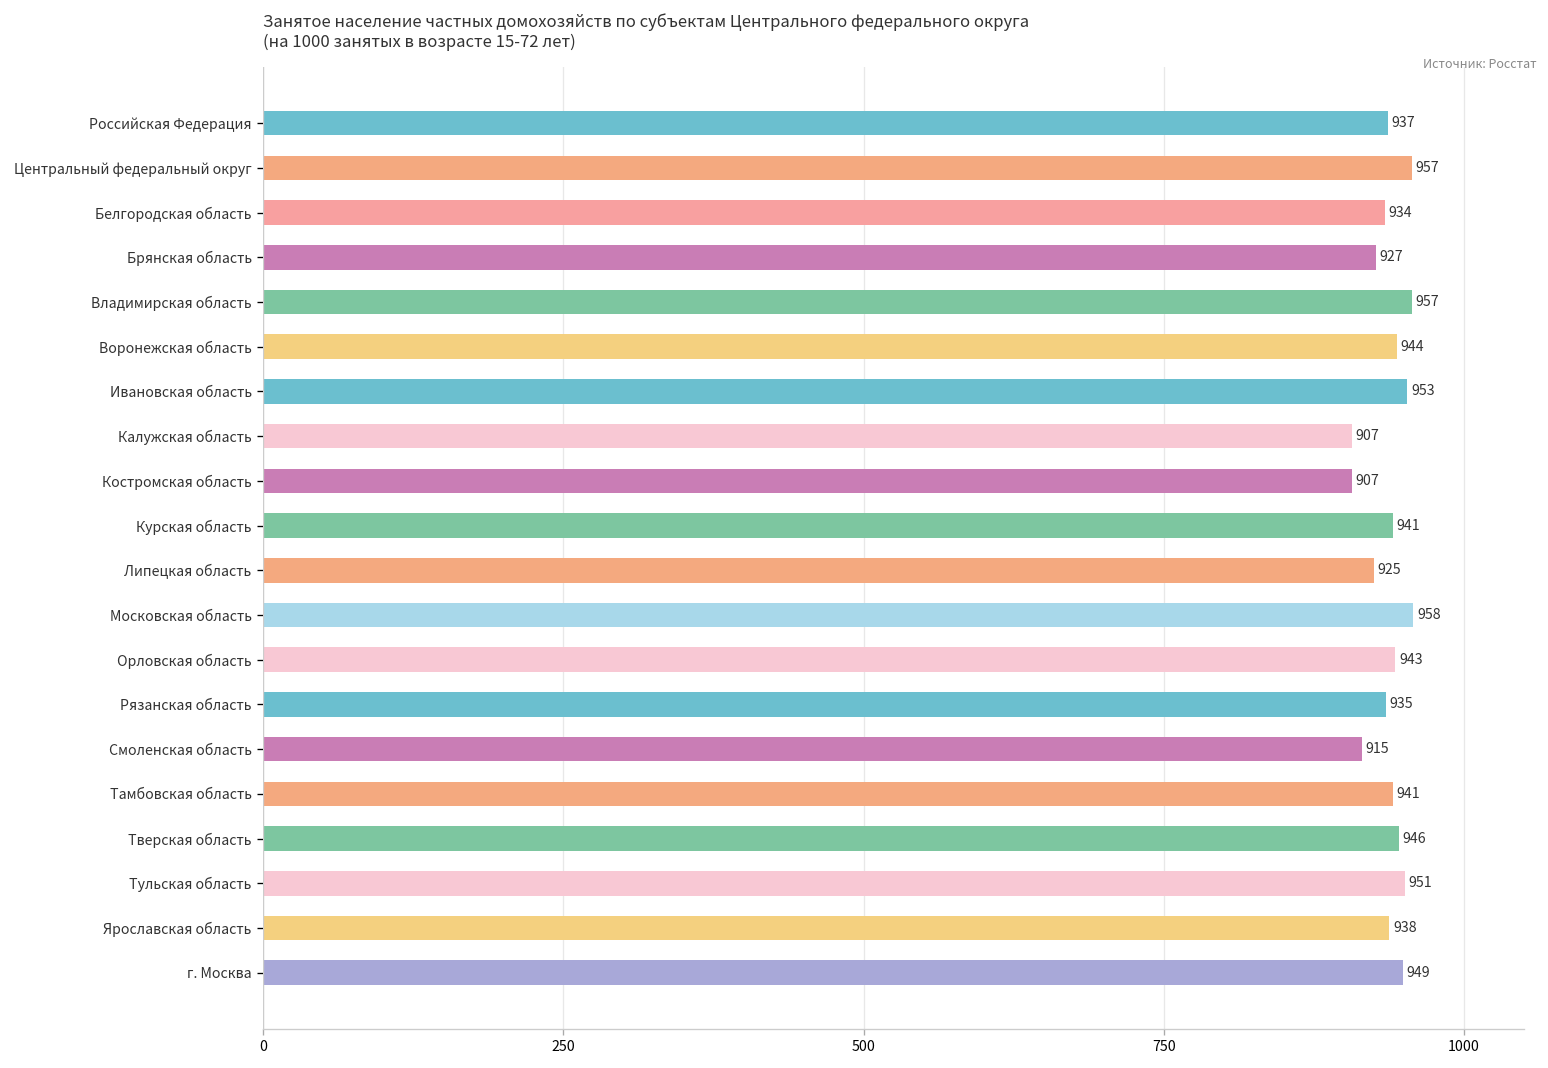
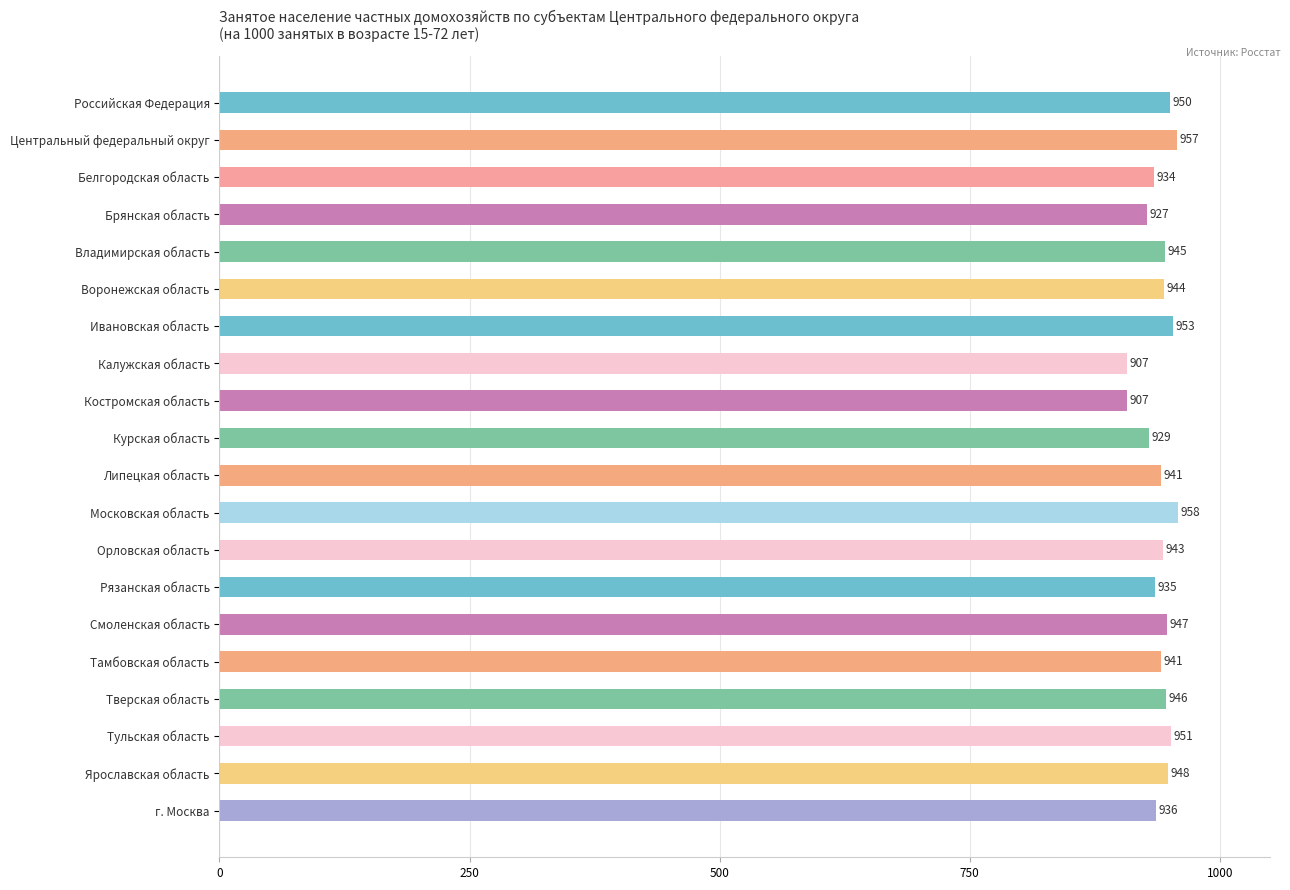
  {
-   "Российская Федерация": 937,
+   "Российская Федерация": 950,
    "Центральный федеральный округ": 957,
    "Белгородская область": 934,
    "Брянская область": 927,
-   "Владимирская область": 957,
+   "Владимирская область": 945,
    "Воронежская область": 944,
    "Ивановская область": 953,
    "Калужская область": 907,
    "Костромская область": 907,
-   "Курская область": 941,
-   "Липецкая область": 925,
+   "Курская область": 929,
+   "Липецкая область": 941,
    "Московская область": 958,
    "Орловская область": 943,
    "Рязанская область": 935,
-   "Смоленская область": 915,
+   "Смоленская область": 947,
    "Тамбовская область": 941,
    "Тверская область": 946,
    "Тульская область": 951,
-   "Ярославская область": 938,
-   "г. Москва": 949
+   "Ярославская область": 948,
+   "г. Москва": 936
  }
